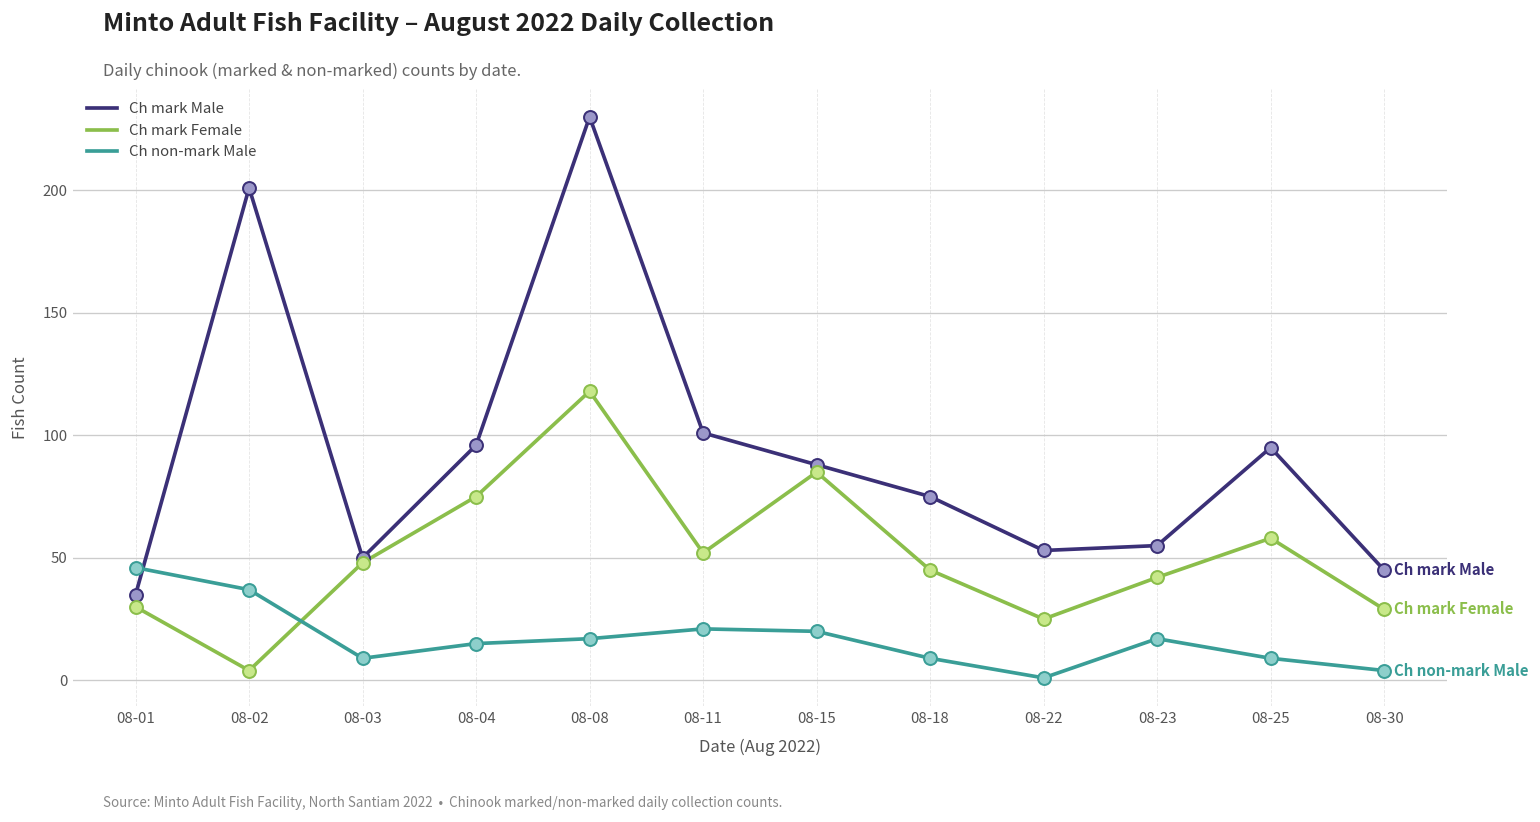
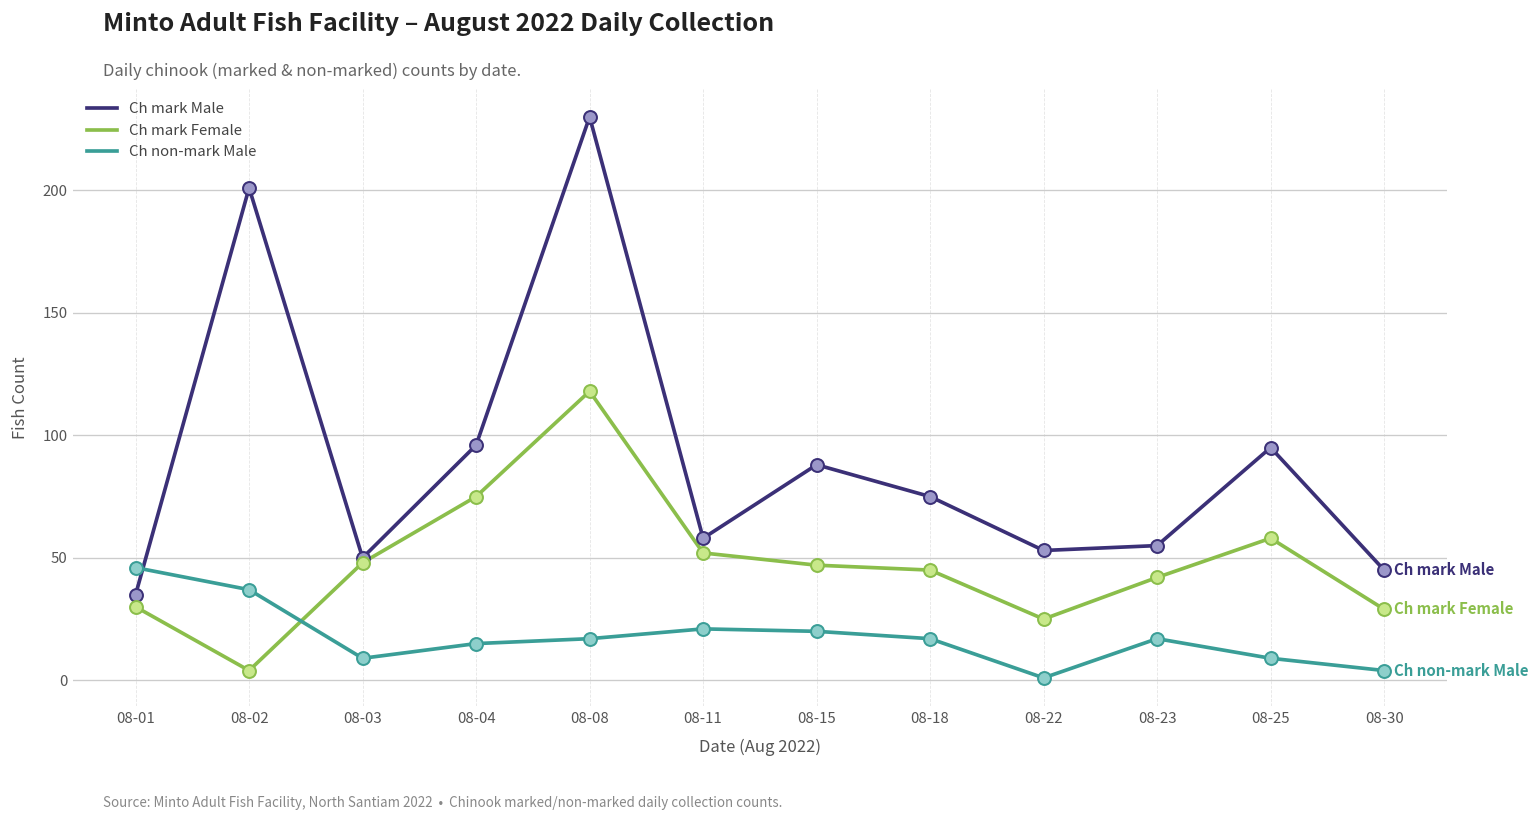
  {
    "Ch mark Male": {
      "08-01": 35,
      "08-02": 201,
      "08-03": 50,
      "08-04": 96,
      "08-08": 230,
-     "08-11": 101,
+     "08-11": 58,
      "08-15": 88,
      "08-18": 75,
      "08-22": 53,
      "08-23": 55,
      "08-25": 95,
      "08-30": 45
    },
    "Ch mark Female": {
      "08-01": 30,
      "08-02": 4,
      "08-03": 48,
      "08-04": 75,
      "08-08": 118,
      "08-11": 52,
-     "08-15": 85,
+     "08-15": 47,
      "08-18": 45,
      "08-22": 25,
      "08-23": 42,
      "08-25": 58,
      "08-30": 29
    },
    "Ch non-mark Male": {
      "08-01": 46,
      "08-02": 37,
      "08-03": 9,
      "08-04": 15,
      "08-08": 17,
      "08-11": 21,
      "08-15": 20,
-     "08-18": 9,
+     "08-18": 17,
      "08-22": 1,
      "08-23": 17,
      "08-25": 9,
      "08-30": 4
    }
  }
